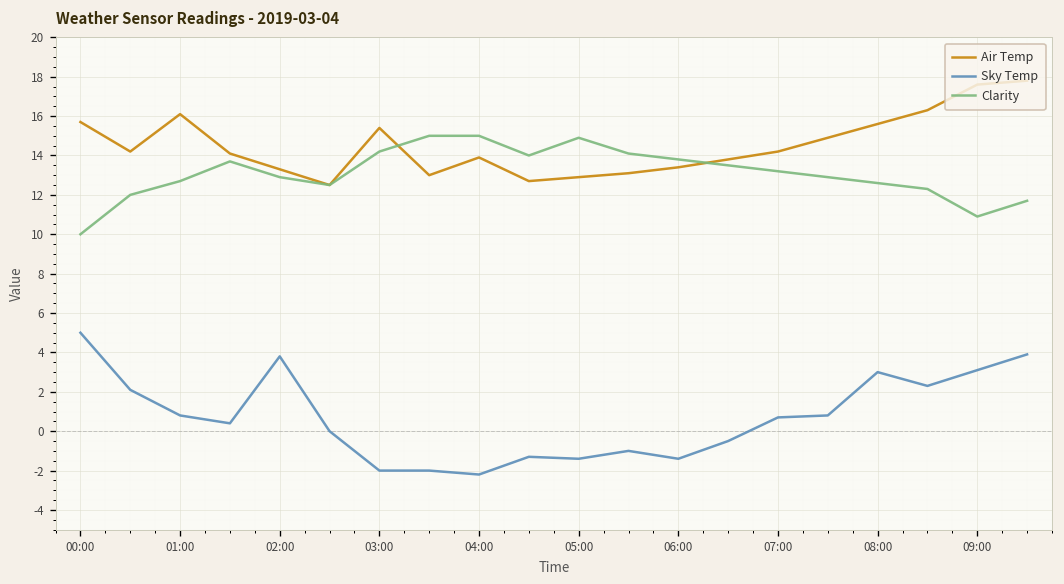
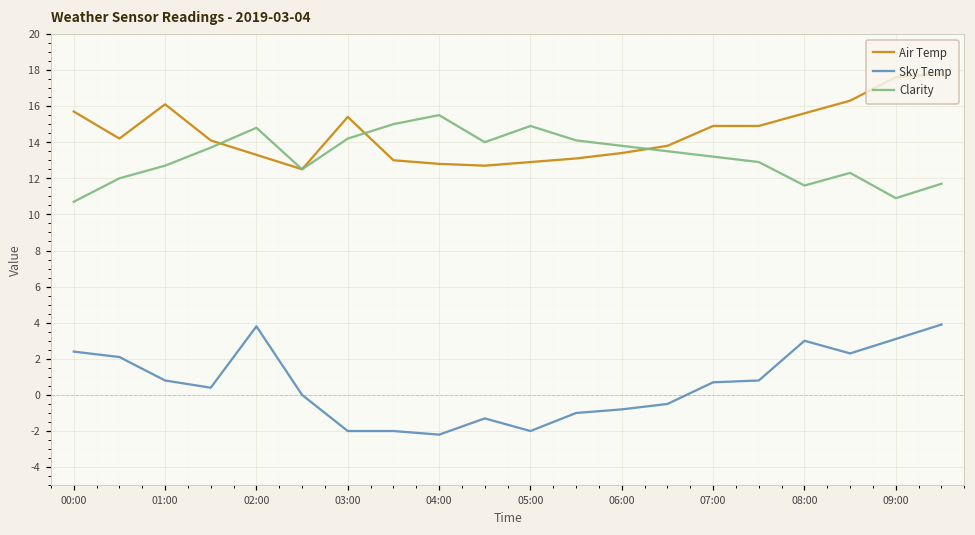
  {
    "Air Temp": {
      "00:00": 15.7,
      "01:00": 16.1,
      "02:00": 13.3,
      "03:00": 15.4,
-     "04:00": 13.9,
+     "04:00": 12.8,
      "05:00": 12.9,
      "06:00": 13.4,
-     "07:00": 14.2,
+     "07:00": 14.9,
      "08:00": 15.6
    },
    "Sky Temp": {
-     "00:00": 5.0,
+     "00:00": 2.4,
      "01:00": 0.8,
      "02:00": 3.8,
      "03:00": -2.0,
      "04:00": -2.2,
-     "05:00": -1.4,
-     "06:00": -1.4,
+     "05:00": -2.0,
+     "06:00": -0.8,
      "07:00": 0.7,
      "08:00": 3.0,
      "09:00": 3.1
    },
    "Clarity": {
-     "00:00": 10.0,
+     "00:00": 10.7,
      "01:00": 12.7,
-     "02:00": 12.9,
+     "02:00": 14.8,
      "03:00": 14.2,
-     "04:00": 15.0,
+     "04:00": 15.5,
      "05:00": 14.9,
      "06:00": 13.8,
      "07:00": 13.2,
-     "08:00": 12.6,
+     "08:00": 11.6,
      "09:00": 10.9
    }
  }
